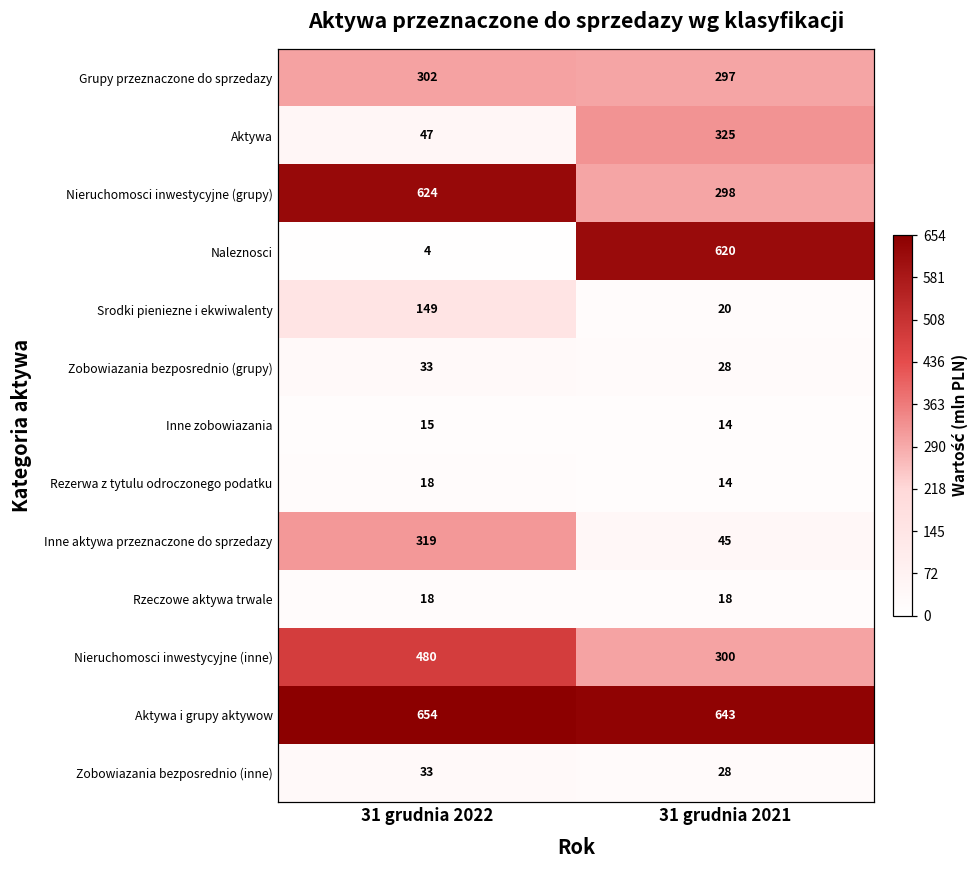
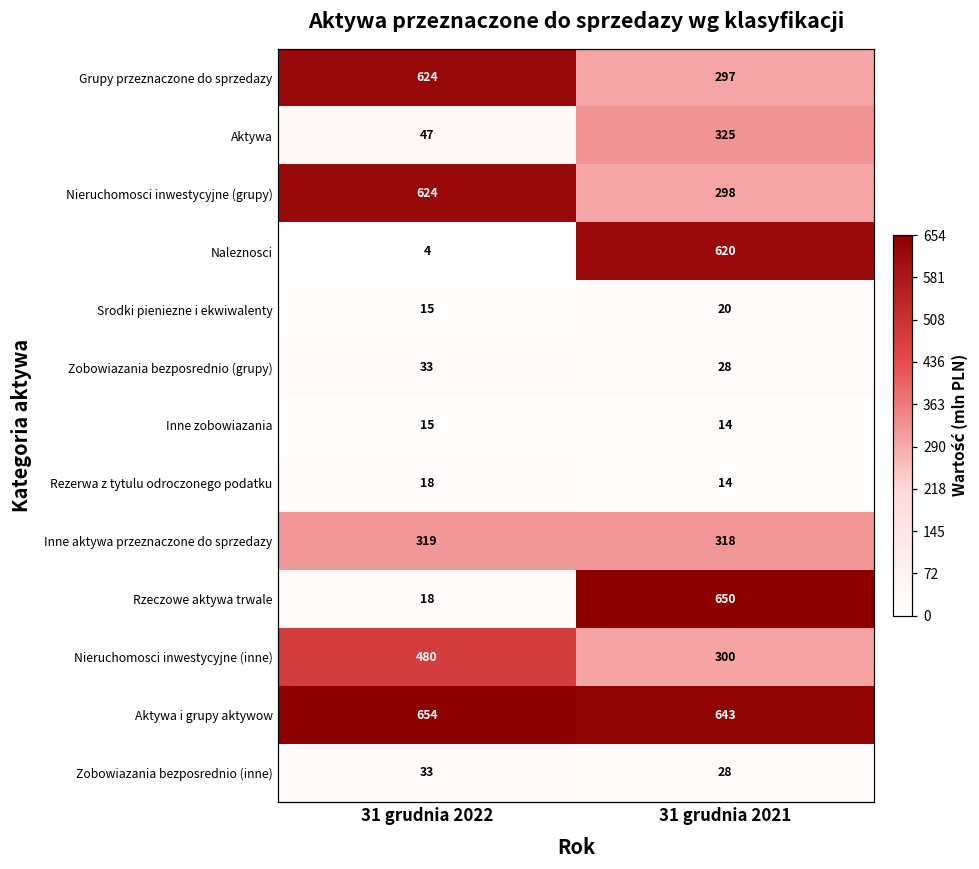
  {
    "Grupy przeznaczone do sprzedazy": {
-     "31 grudnia 2022": 302,
+     "31 grudnia 2022": 624,
      "31 grudnia 2021": 297
    },
    "Aktywa": {
      "31 grudnia 2022": 47,
      "31 grudnia 2021": 325
    },
    "Nieruchomosci inwestycyjne (grupy)": {
      "31 grudnia 2022": 624,
      "31 grudnia 2021": 298
    },
    "Naleznosci": {
      "31 grudnia 2022": 4,
      "31 grudnia 2021": 620
    },
    "Srodki pieniezne i ekwiwalenty": {
-     "31 grudnia 2022": 149,
+     "31 grudnia 2022": 15,
      "31 grudnia 2021": 20
    },
    "Zobowiazania bezposrednio (grupy)": {
      "31 grudnia 2022": 33,
      "31 grudnia 2021": 28
    },
    "Inne zobowiazania": {
      "31 grudnia 2022": 15,
      "31 grudnia 2021": 14
    },
    "Rezerwa z tytulu odroczonego podatku": {
      "31 grudnia 2022": 18,
      "31 grudnia 2021": 14
    },
    "Inne aktywa przeznaczone do sprzedazy": {
      "31 grudnia 2022": 319,
-     "31 grudnia 2021": 45
+     "31 grudnia 2021": 318
    },
    "Rzeczowe aktywa trwale": {
      "31 grudnia 2022": 18,
-     "31 grudnia 2021": 18
+     "31 grudnia 2021": 650
    },
    "Nieruchomosci inwestycyjne (inne)": {
      "31 grudnia 2022": 480,
      "31 grudnia 2021": 300
    },
    "Aktywa i grupy aktywow": {
      "31 grudnia 2022": 654,
      "31 grudnia 2021": 643
    },
    "Zobowiazania bezposrednio (inne)": {
      "31 grudnia 2022": 33,
      "31 grudnia 2021": 28
    }
  }
